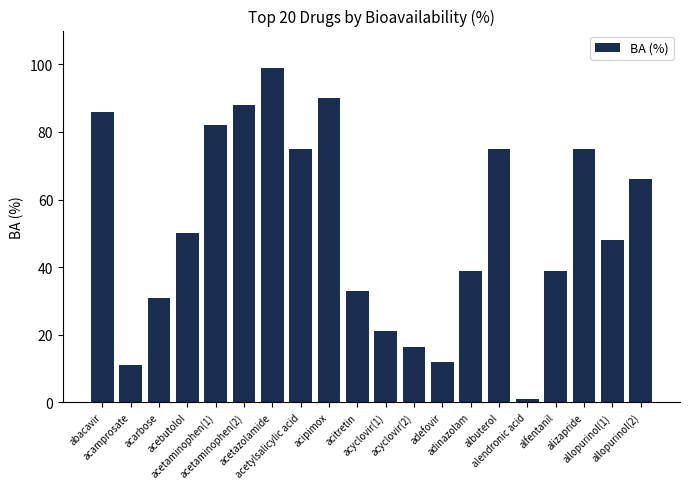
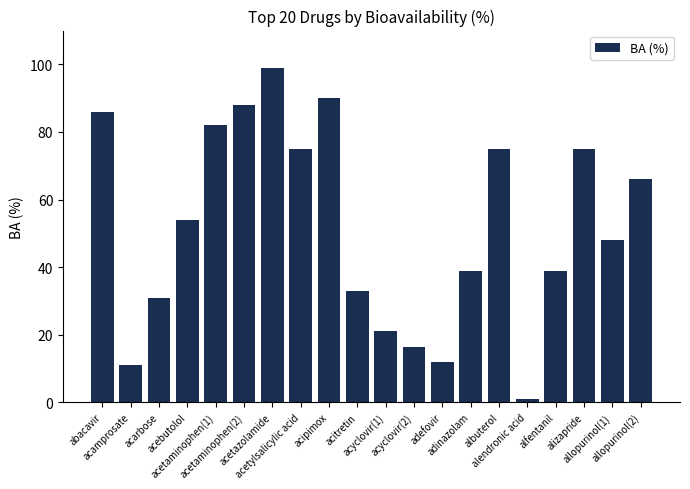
  {
    "abacavir": 86,
    "acamprosate": 11,
    "acarbose": 31,
-   "acebutolol": 50,
+   "acebutolol": 54,
    "acetaminophen(1)": 82,
    "acetaminophen(2)": 88,
    "acetazolamide": 99,
    "acetylsalicylic acid": 75,
    "acipimox": 90,
    "acitretin": 33,
    "acyclovir(1)": 21,
    "acyclovir(2)": 16,
    "adefovir": 12,
    "adinazolam": 39,
    "albuterol": 75,
    "alendronic acid": 1,
    "alfentanil": 39,
    "alizapride": 75,
    "allopurinol(1)": 48,
    "allopurinol(2)": 66
  }
